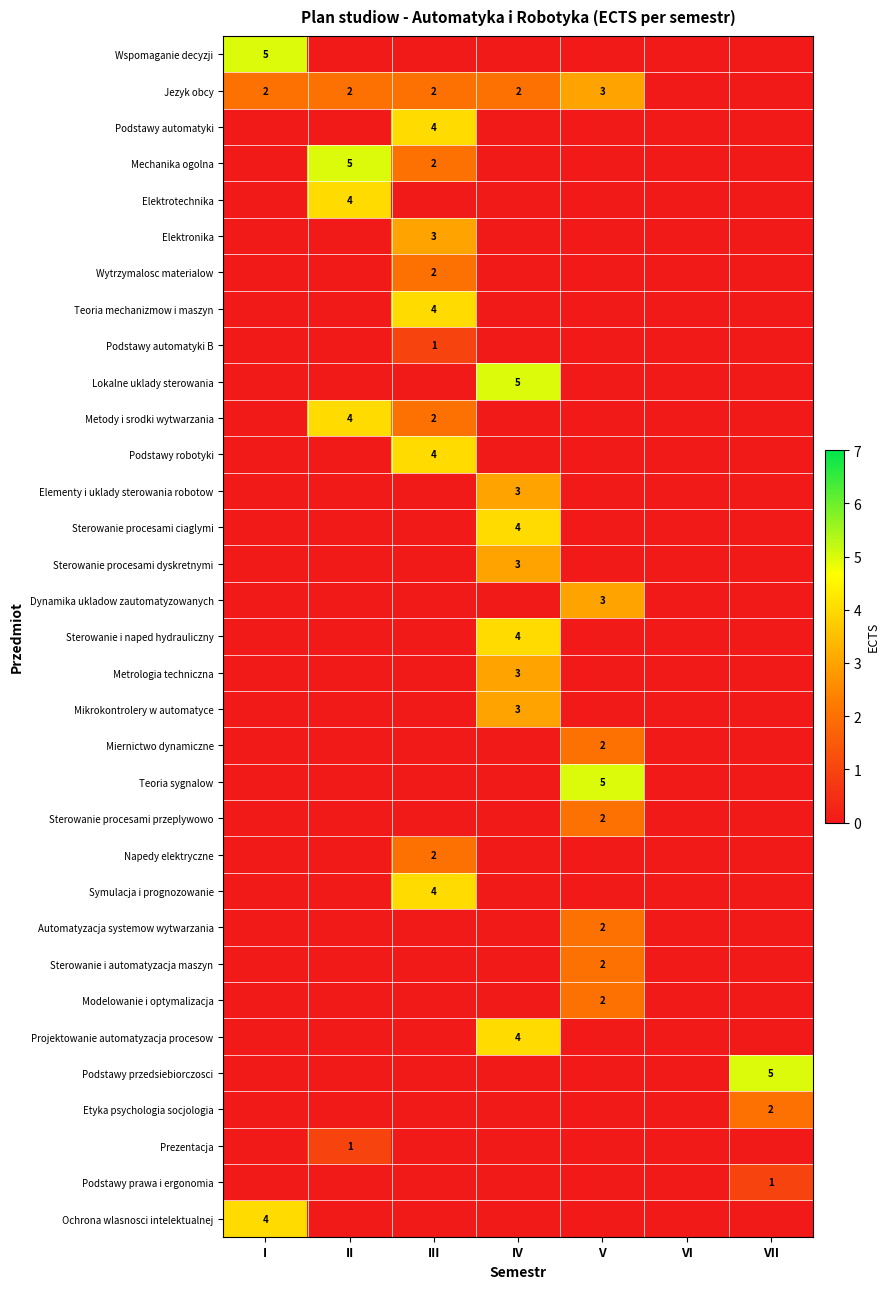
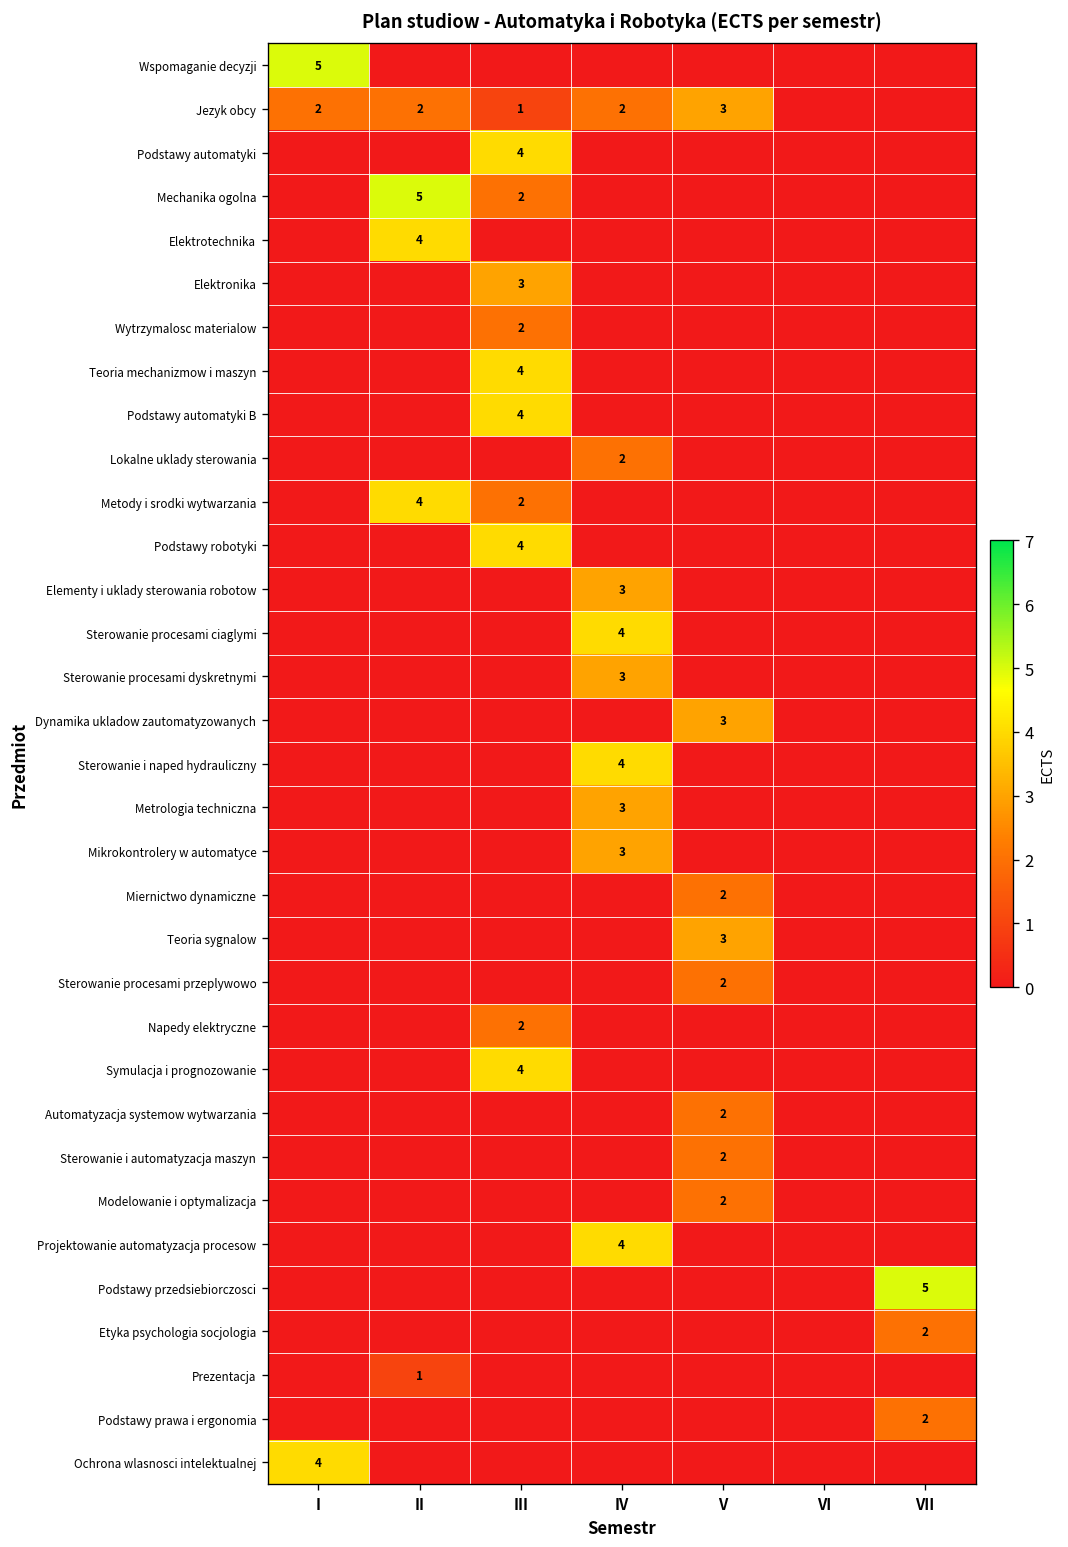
  {
    "Wspomaganie decyzji": {
      "I": 5
    },
    "Jezyk obcy": {
      "I": 2,
      "II": 2,
-     "III": 2,
+     "III": 1,
      "IV": 2,
      "V": 3
    },
    "Podstawy automatyki": {
      "III": 4
    },
    "Mechanika ogolna": {
      "II": 5,
      "III": 2
    },
    "Elektrotechnika": {
      "II": 4
    },
    "Elektronika": {
      "III": 3
    },
    "Wytrzymalosc materialow": {
      "III": 2
    },
    "Teoria mechanizmow i maszyn": {
      "III": 4
    },
    "Podstawy automatyki B": {
-     "III": 1
+     "III": 4
    },
    "Lokalne uklady sterowania": {
-     "IV": 5
+     "IV": 2
    },
    "Metody i srodki wytwarzania": {
      "II": 4,
      "III": 2
    },
    "Podstawy robotyki": {
      "III": 4
    },
    "Elementy i uklady sterowania robotow": {
      "IV": 3
    },
    "Sterowanie procesami ciaglymi": {
      "IV": 4
    },
    "Sterowanie procesami dyskretnymi": {
      "IV": 3
    },
    "Dynamika ukladow zautomatyzowanych": {
      "V": 3
    },
    "Sterowanie i naped hydrauliczny": {
      "IV": 4
    },
    "Metrologia techniczna": {
      "IV": 3
    },
    "Mikrokontrolery w automatyce": {
      "IV": 3
    },
    "Miernictwo dynamiczne": {
      "V": 2
    },
    "Teoria sygnalow": {
-     "V": 5
+     "V": 3
    },
    "Sterowanie procesami przeplywowo": {
      "V": 2
    },
    "Napedy elektryczne": {
      "III": 2
    },
    "Symulacja i prognozowanie": {
      "III": 4
    },
    "Automatyzacja systemow wytwarzania": {
      "V": 2
    },
    "Sterowanie i automatyzacja maszyn": {
      "V": 2
    },
    "Modelowanie i optymalizacja": {
      "V": 2
    },
    "Projektowanie automatyzacja procesow": {
      "IV": 4
    },
    "Podstawy przedsiebiorczosci": {
      "VII": 5
    },
    "Etyka psychologia socjologia": {
      "VII": 2
    },
    "Prezentacja": {
      "II": 1
    },
    "Podstawy prawa i ergonomia": {
-     "VII": 1
+     "VII": 2
    },
    "Ochrona wlasnosci intelektualnej": {
      "I": 4
    }
  }
